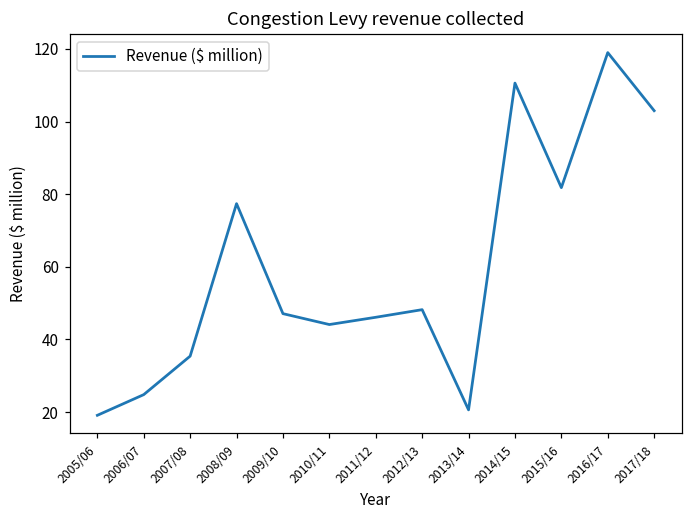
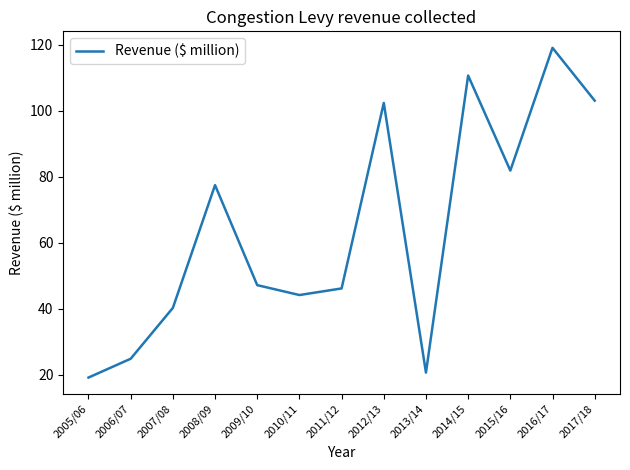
  {
    "2005/06": 19,
    "2006/07": 25,
-   "2007/08": 35,
+   "2007/08": 40,
    "2008/09": 77,
    "2009/10": 47,
    "2010/11": 44,
    "2011/12": 46,
-   "2012/13": 48,
+   "2012/13": 102,
    "2013/14": 21,
    "2014/15": 111,
    "2015/16": 82,
    "2016/17": 119,
    "2017/18": 103
  }
